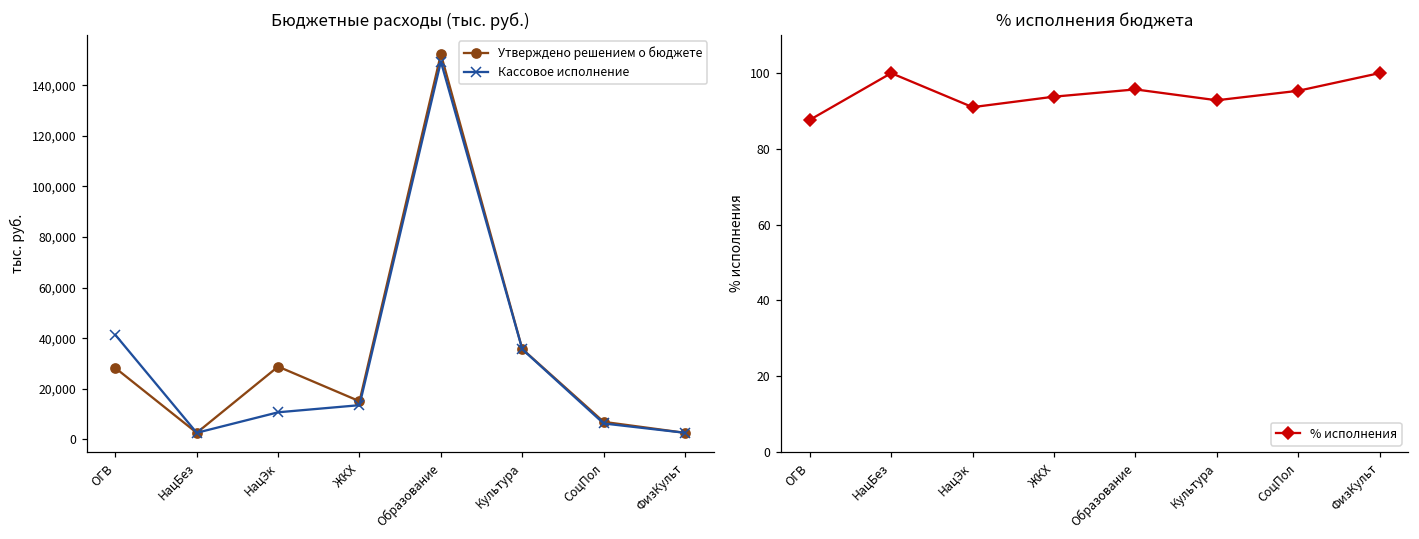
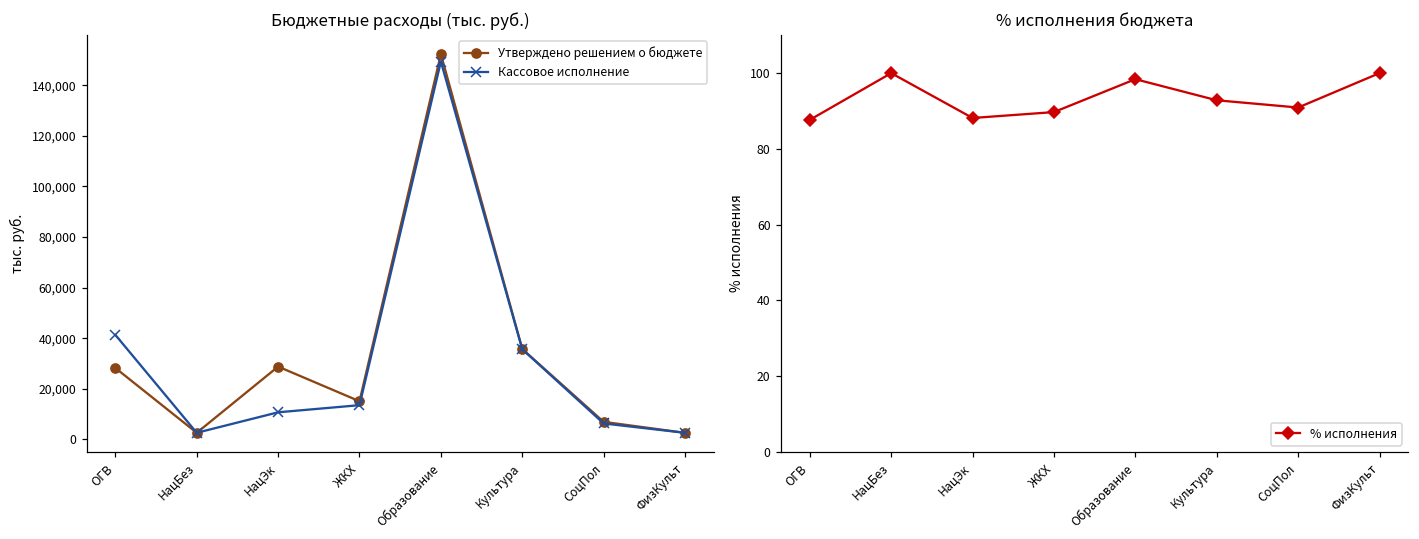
  {
    "Бюджетные расходы (тыс. руб.)": {
      "Утверждено решением о бюджете": {
        "ОГВ": "28,000",
        "НацЭк": "29,000",
        "ЖКХ": "15,000",
        "Образование": "152,000"
      },
      "Кассовое исполнение": {
        "ОГВ": "41,000",
        "НацЭк": "11,000",
        "ЖКХ": "14,000",
        "Образование": "149,000"
      }
    },
    "% исполнения бюджета": {
      "ОГВ": "88",
      "НацБез": "100",
-     "НацЭк": "91",
-     "ЖКХ": "94",
-     "Образование": "96",
+     "НацЭк": "88",
+     "ЖКХ": "90",
+     "Образование": "98",
      "Культура": "93",
-     "СоцПол": "95",
+     "СоцПол": "91",
      "ФизКульт": "100"
    }
  }
